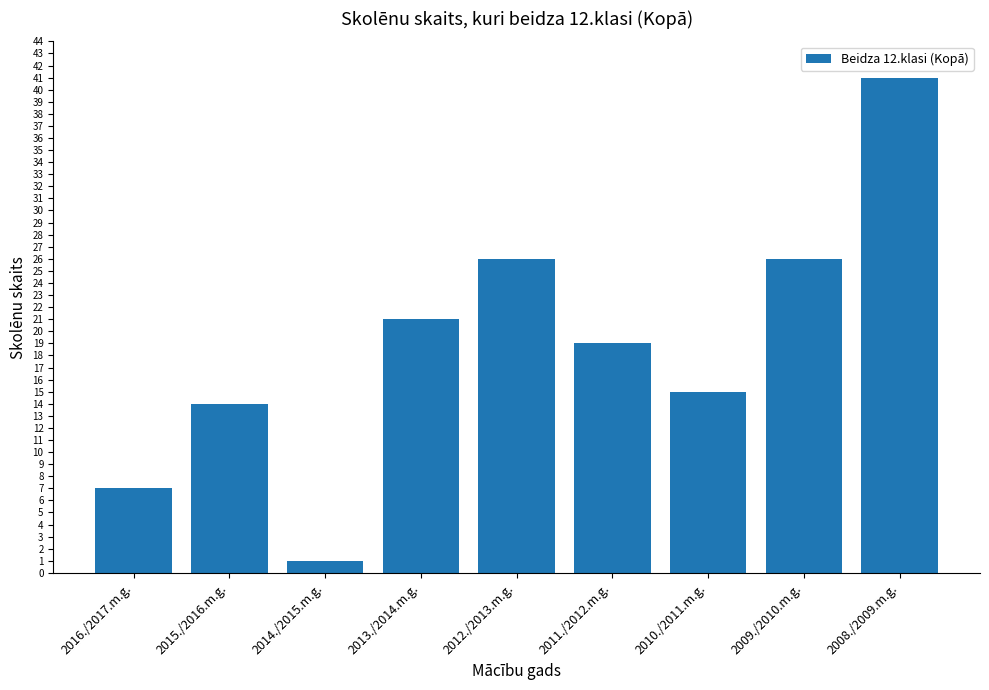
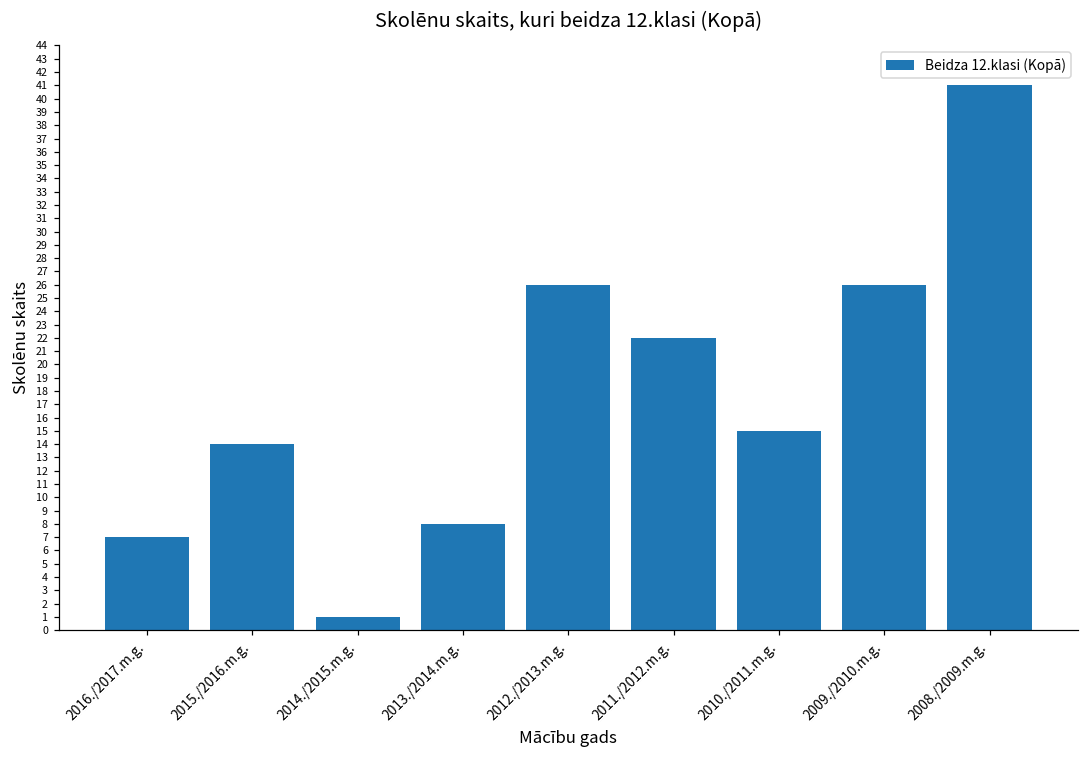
  {
    "2016./2017.m.g.": 7,
    "2015./2016.m.g.": 14,
    "2014./2015.m.g.": 1,
-   "2013./2014.m.g.": 21,
+   "2013./2014.m.g.": 8,
    "2012./2013.m.g.": 26,
-   "2011./2012.m.g.": 19,
+   "2011./2012.m.g.": 22,
    "2010./2011.m.g.": 15,
    "2009./2010.m.g.": 26,
    "2008./2009.m.g.": 41
  }
